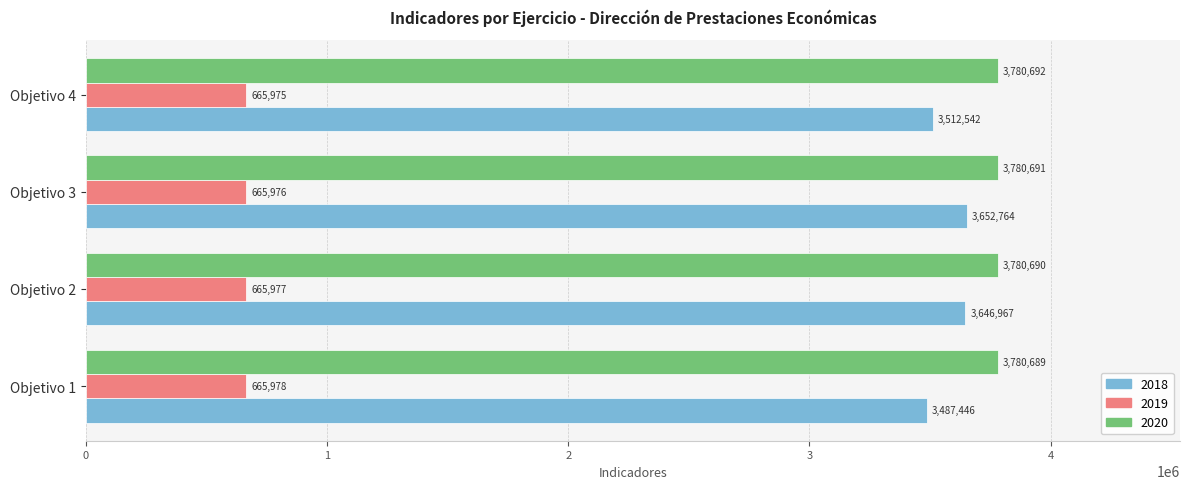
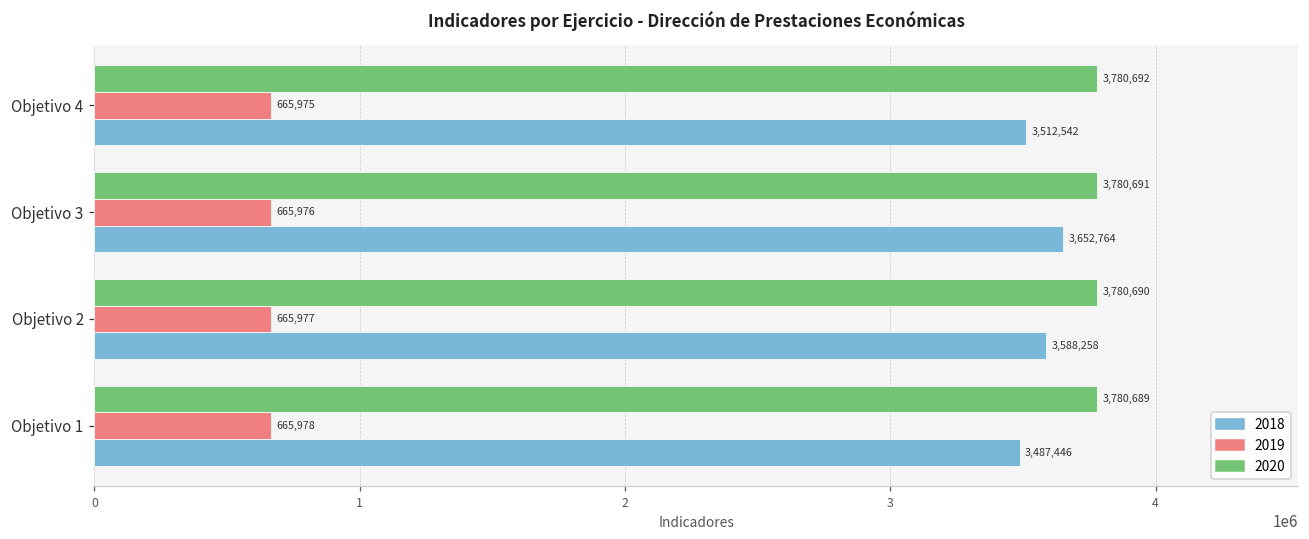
  {
    "2018": {
      "Objetivo 4": "3,512,542",
      "Objetivo 3": "3,652,764",
-     "Objetivo 2": "3,646,967",
+     "Objetivo 2": "3,588,258",
      "Objetivo 1": "3,487,446"
    },
    "2019": {
      "Objetivo 4": "665,975",
      "Objetivo 3": "665,976",
      "Objetivo 2": "665,977",
      "Objetivo 1": "665,978"
    },
    "2020": {
      "Objetivo 4": "3,780,692",
      "Objetivo 3": "3,780,691",
      "Objetivo 2": "3,780,690",
      "Objetivo 1": "3,780,689"
    }
  }
